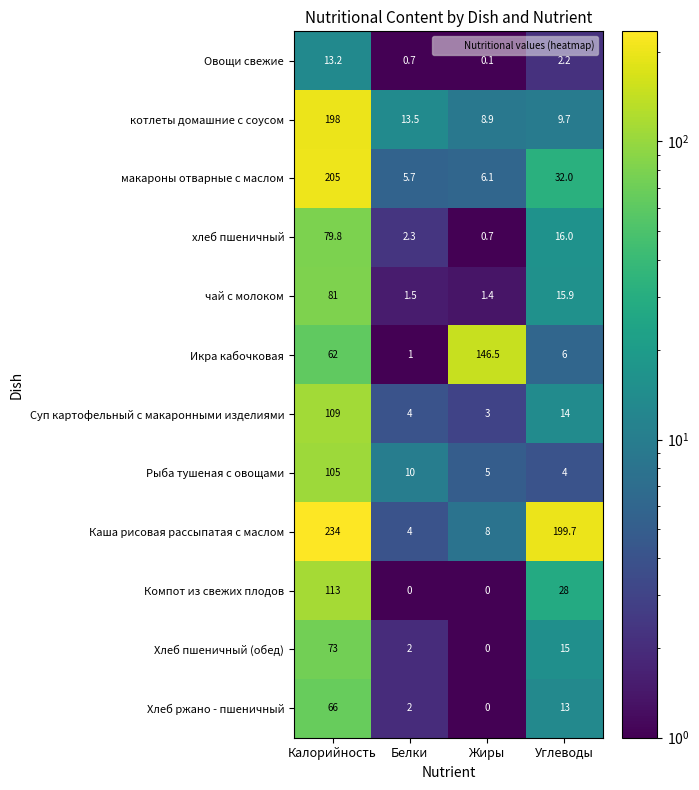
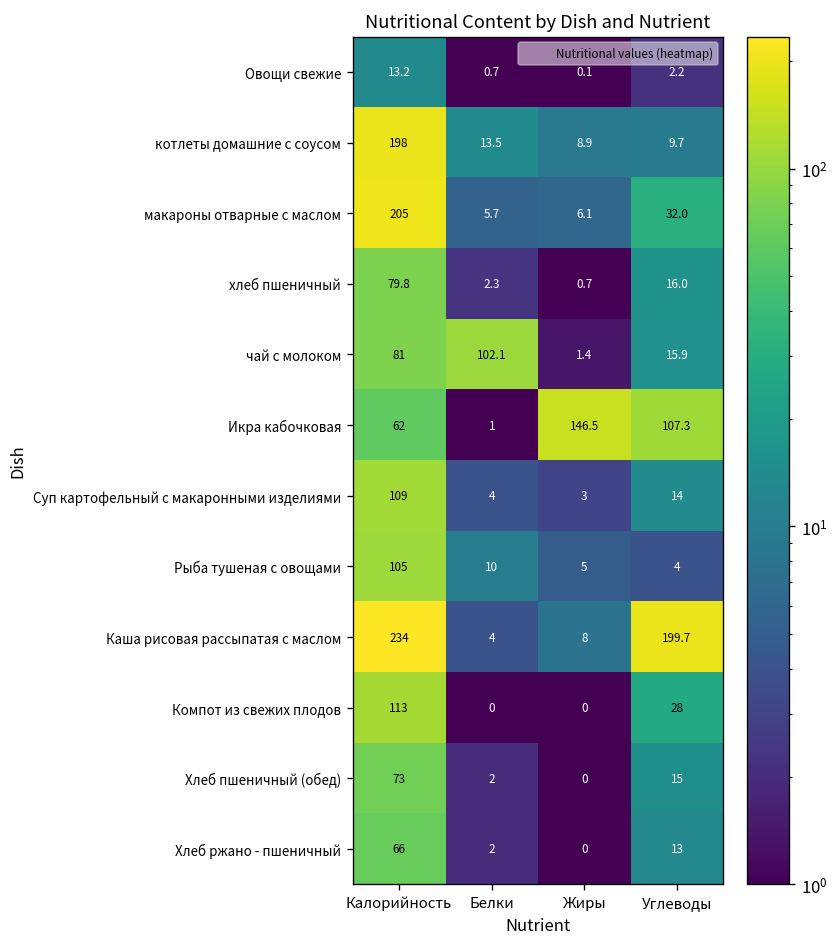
  {
    "Овощи свежие": {
      "Калорийность": 13.2,
      "Белки": 0.7,
      "Жиры": 0.1,
      "Углеводы": 2.2
    },
    "котлеты домашние с соусом": {
      "Калорийность": 198,
      "Белки": 13.5,
      "Жиры": 8.9,
      "Углеводы": 9.7
    },
    "макароны отварные с маслом": {
      "Калорийность": 205,
      "Белки": 5.7,
      "Жиры": 6.1,
      "Углеводы": 32.0
    },
    "хлеб пшеничный": {
      "Калорийность": 79.8,
      "Белки": 2.3,
      "Жиры": 0.7,
      "Углеводы": 16.0
    },
    "чай с молоком": {
      "Калорийность": 81,
-     "Белки": 1.5,
+     "Белки": 102.1,
      "Жиры": 1.4,
      "Углеводы": 15.9
    },
    "Икра кабочковая": {
      "Калорийность": 62,
      "Белки": 1,
      "Жиры": 146.5,
-     "Углеводы": 6
+     "Углеводы": 107.3
    },
    "Суп картофельный с макаронными изделиями": {
      "Калорийность": 109,
      "Белки": 4,
      "Жиры": 3,
      "Углеводы": 14
    },
    "Рыба тушеная с овощами": {
      "Калорийность": 105,
      "Белки": 10,
      "Жиры": 5,
      "Углеводы": 4
    },
    "Каша рисовая рассыпатая с маслом": {
      "Калорийность": 234,
      "Белки": 4,
      "Жиры": 8,
      "Углеводы": 199.7
    },
    "Компот из свежих плодов": {
      "Калорийность": 113,
      "Белки": 0,
      "Жиры": 0,
      "Углеводы": 28
    },
    "Хлеб пшеничный (обед)": {
      "Калорийность": 73,
      "Белки": 2,
      "Жиры": 0,
      "Углеводы": 15
    },
    "Хлеб ржано - пшеничный": {
      "Калорийность": 66,
      "Белки": 2,
      "Жиры": 0,
      "Углеводы": 13
    }
  }
